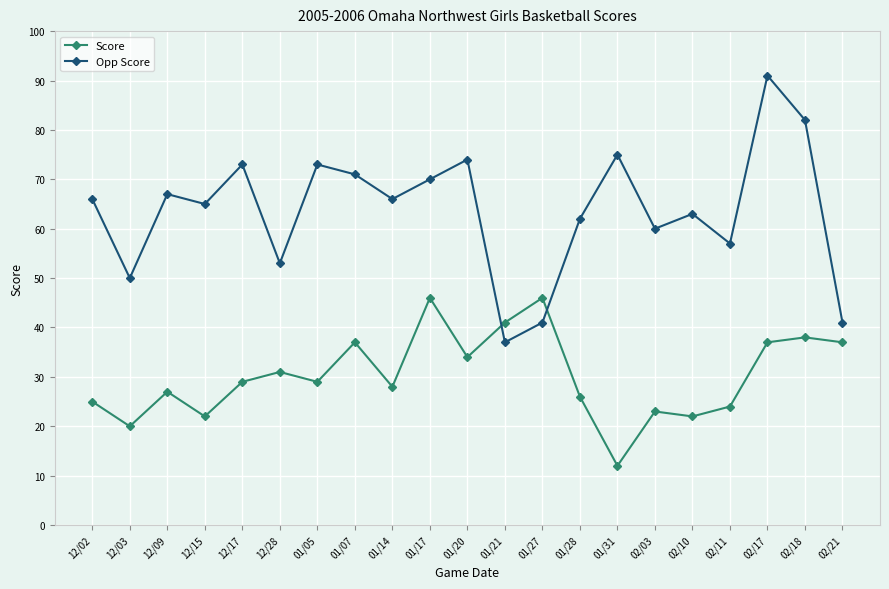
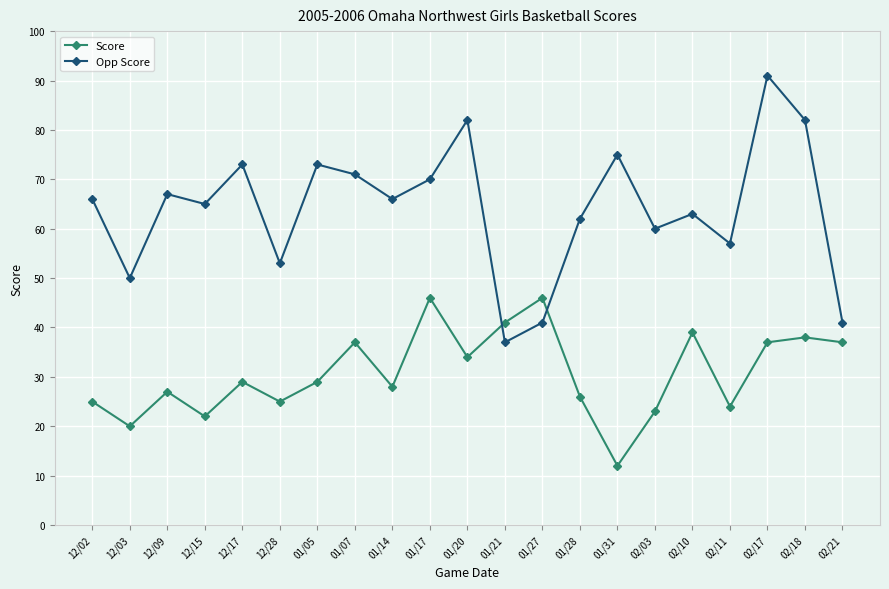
  {
    "Score": {
      "12/02": 25,
      "12/03": 20,
      "12/09": 27,
      "12/15": 22,
      "12/17": 29,
-     "12/28": 31,
+     "12/28": 25,
      "01/05": 29,
      "01/07": 37,
      "01/14": 28,
      "01/17": 46,
      "01/20": 34,
      "01/21": 41,
      "01/27": 46,
      "01/28": 26,
      "01/31": 12,
      "02/03": 23,
-     "02/10": 22,
+     "02/10": 39,
      "02/11": 24,
      "02/17": 37,
      "02/18": 38,
      "02/21": 37
    },
    "Opp Score": {
      "12/02": 66,
      "12/03": 50,
      "12/09": 67,
      "12/15": 65,
      "12/17": 73,
      "12/28": 53,
      "01/05": 73,
      "01/07": 71,
      "01/14": 66,
      "01/17": 70,
-     "01/20": 74,
+     "01/20": 82,
      "01/21": 37,
      "01/27": 41,
      "01/28": 62,
      "01/31": 75,
      "02/03": 60,
      "02/10": 63,
      "02/11": 57,
      "02/17": 91,
      "02/18": 82,
      "02/21": 41
    }
  }
